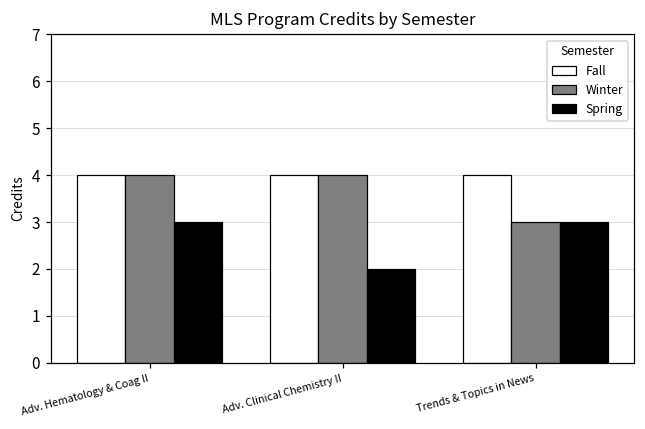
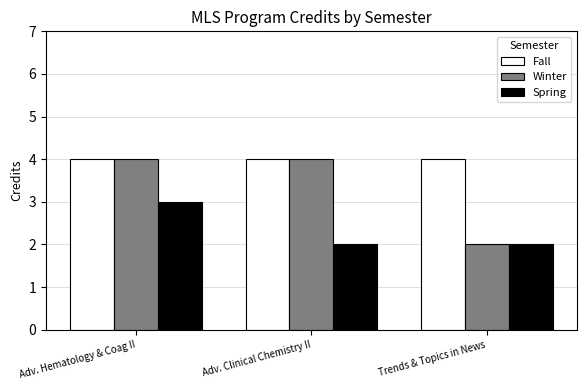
  {
    "Fall": {
      "Adv. Hematology & Coag II": 4,
      "Adv. Clinical Chemistry II": 4,
      "Trends & Topics in News": 4
    },
    "Winter": {
      "Adv. Hematology & Coag II": 4,
      "Adv. Clinical Chemistry II": 4,
-     "Trends & Topics in News": 3
+     "Trends & Topics in News": 2
    },
    "Spring": {
      "Adv. Hematology & Coag II": 3,
      "Adv. Clinical Chemistry II": 2,
-     "Trends & Topics in News": 3
+     "Trends & Topics in News": 2
    }
  }
